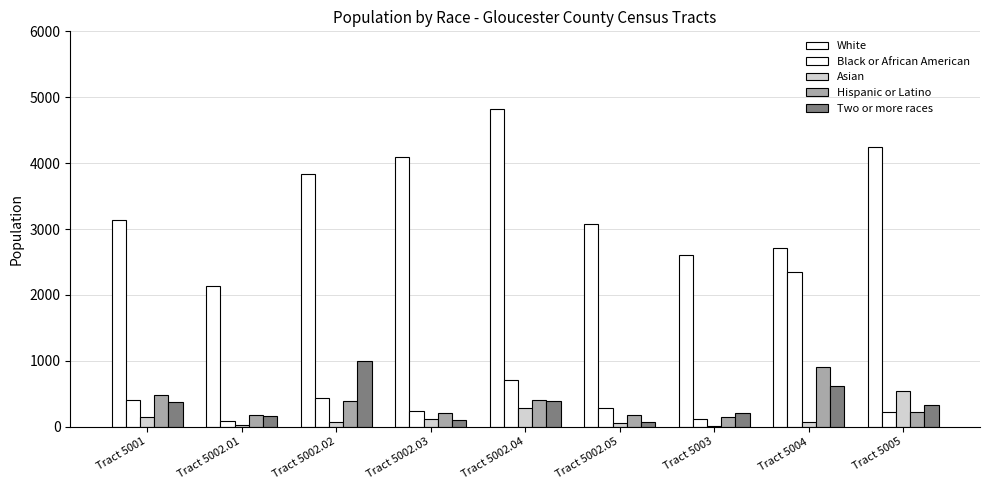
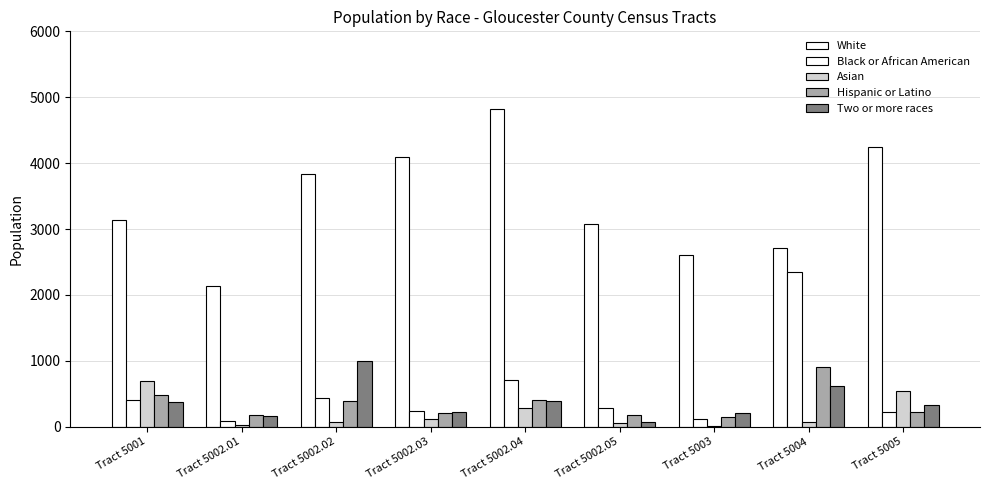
  {
    "Asian": {
-     "Tract 5001": 100,
+     "Tract 5001": 700,
      "Tract 5002.02": 100,
      "Tract 5002.03": 100,
      "Tract 5002.04": 300,
      "Tract 5002.05": 100,
      "Tract 5004": 100,
      "Tract 5005": 500
    },
    "Hispanic or Latino": {
      "Tract 5001": 500,
      "Tract 5002.01": 200,
      "Tract 5002.02": 400,
      "Tract 5002.03": 200,
      "Tract 5002.04": 400,
      "Tract 5002.05": 200,
      "Tract 5003": 200,
      "Tract 5004": 900,
      "Tract 5005": 200
    },
    "Two or more races": {
      "Tract 5001": 400,
      "Tract 5002.01": 200,
      "Tract 5002.02": 1000,
-     "Tract 5002.03": 100,
+     "Tract 5002.03": 200,
      "Tract 5002.04": 400,
      "Tract 5002.05": 100,
      "Tract 5003": 200,
      "Tract 5004": 600,
      "Tract 5005": 300
    }
  }
